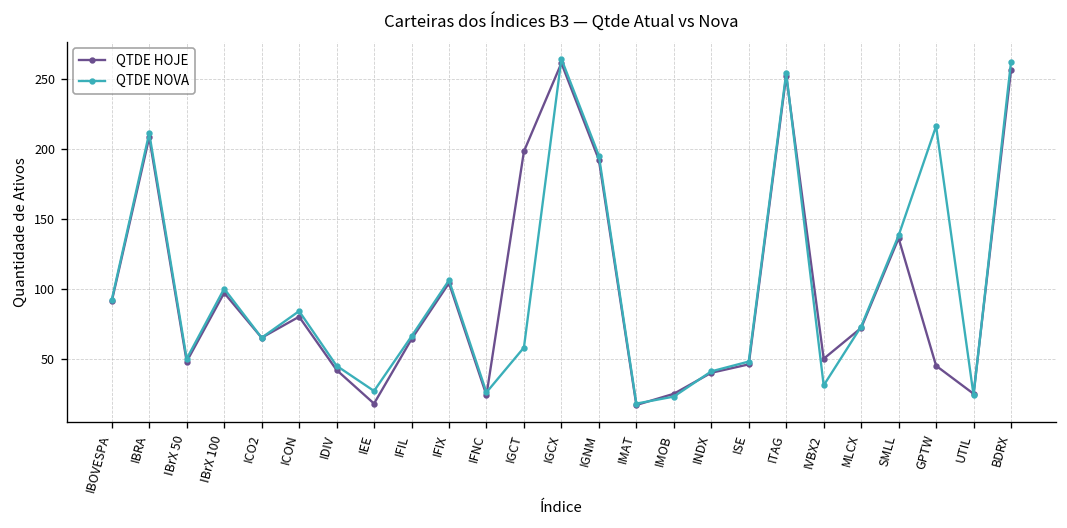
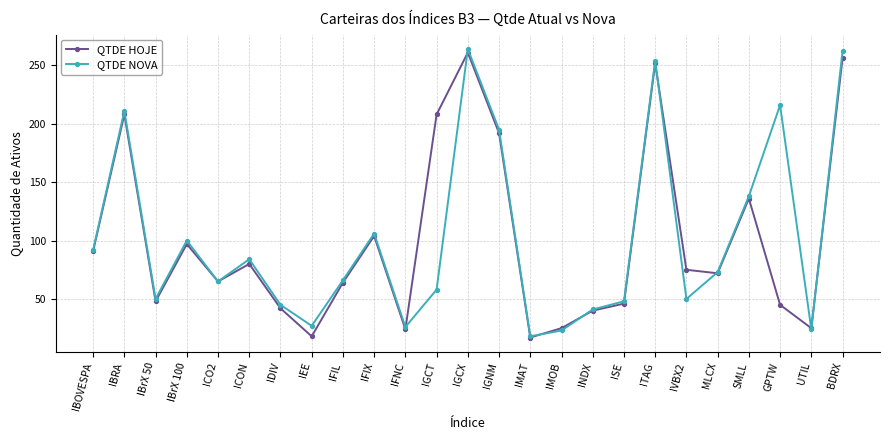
  {
    "QTDE HOJE": {
      "IBRA": 208,
      "IBrX 100": 97,
      "ICON": 80,
      "IDIV": 42,
      "IEE": 18,
-     "IGCT": 198,
+     "IGCT": 208,
      "IGCX": 261,
      "IGNM": 192,
-     "IVBX2": 50,
+     "IVBX2": 75,
      "GPTW": 45,
      "BDRX": 256
    },
    "QTDE NOVA": {
      "IBRA": 211,
      "IBrX 100": 100,
      "ICON": 84,
      "IDIV": 45,
      "IEE": 27,
      "IGCT": 58,
      "IGCX": 264,
      "IGNM": 195,
-     "IVBX2": 31,
+     "IVBX2": 50,
      "GPTW": 216,
      "BDRX": 262
    }
  }
